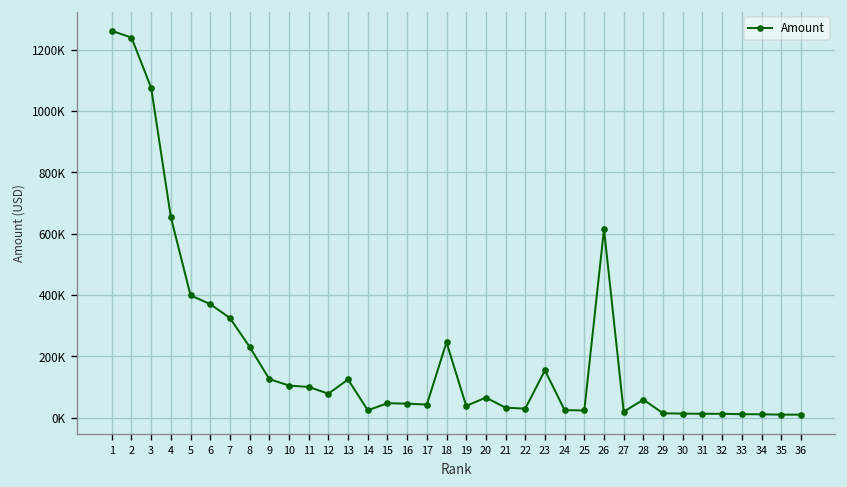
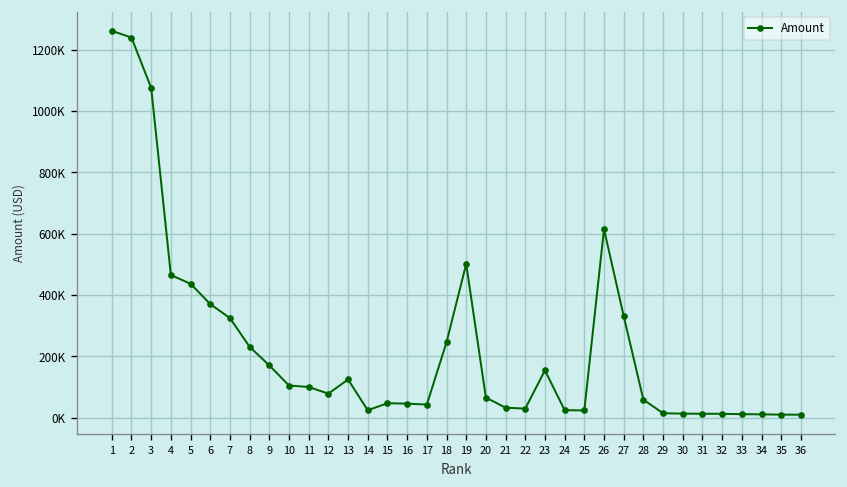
  {
    "1": 1260000,
    "2": 1240000,
    "3": 1070000,
-   "4": 650000,
-   "5": 400000,
+   "4": 460000,
+   "5": 440000,
    "6": 370000,
    "7": 320000,
    "8": 230000,
-   "9": 130000,
+   "9": 170000,
    "10": 100000,
    "11": 100000,
    "12": 80000,
    "13": 120000,
    "14": 20000,
    "15": 50000,
    "16": 50000,
    "17": 40000,
    "18": 250000,
-   "19": 40000,
+   "19": 500000,
    "20": 70000,
    "21": 30000,
    "22": 30000,
    "23": 150000,
    "24": 20000,
    "25": 20000,
    "26": 610000,
-   "27": 20000,
+   "27": 330000,
    "28": 60000,
    "29": 10000,
    "30": 10000,
    "31": 10000,
    "32": 10000,
    "33": 10000,
    "34": 10000,
    "35": 10000,
    "36": 10000
  }
